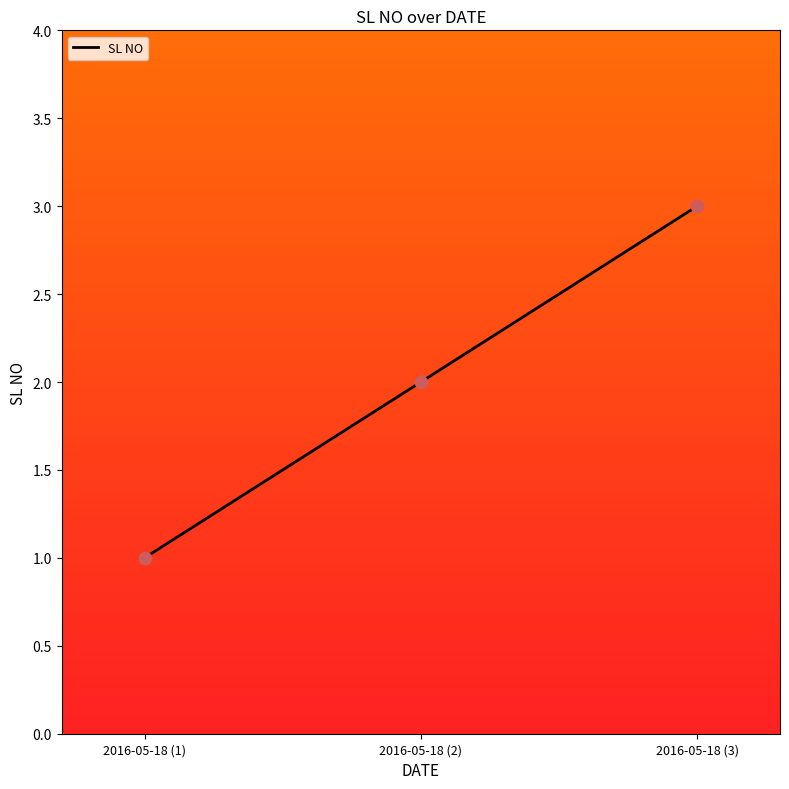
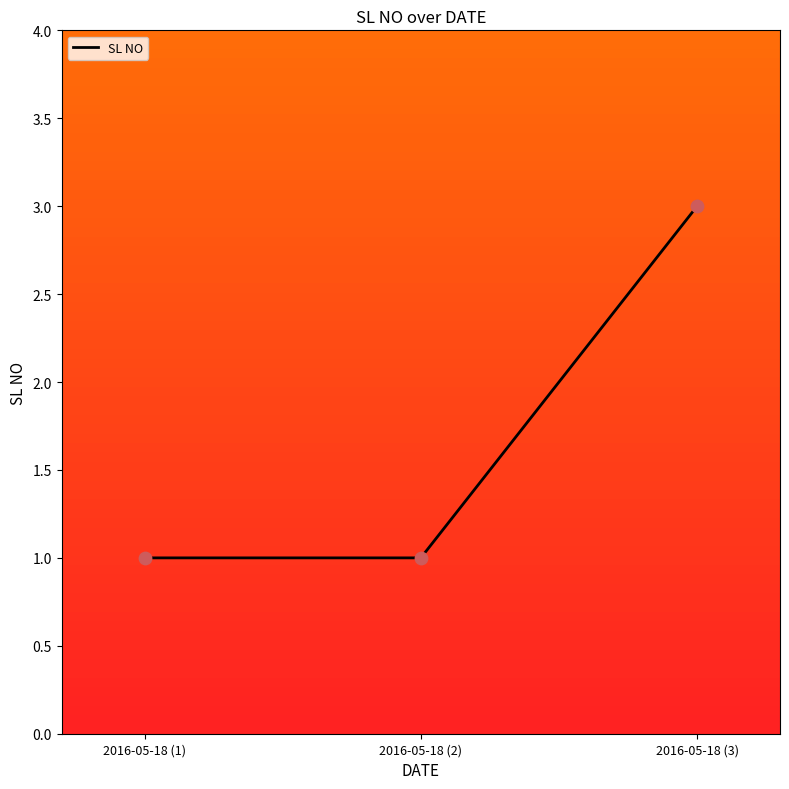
  {
    "2016-05-18 (1)": 1,
-   "2016-05-18 (2)": 2,
+   "2016-05-18 (2)": 1,
    "2016-05-18 (3)": 3
  }
